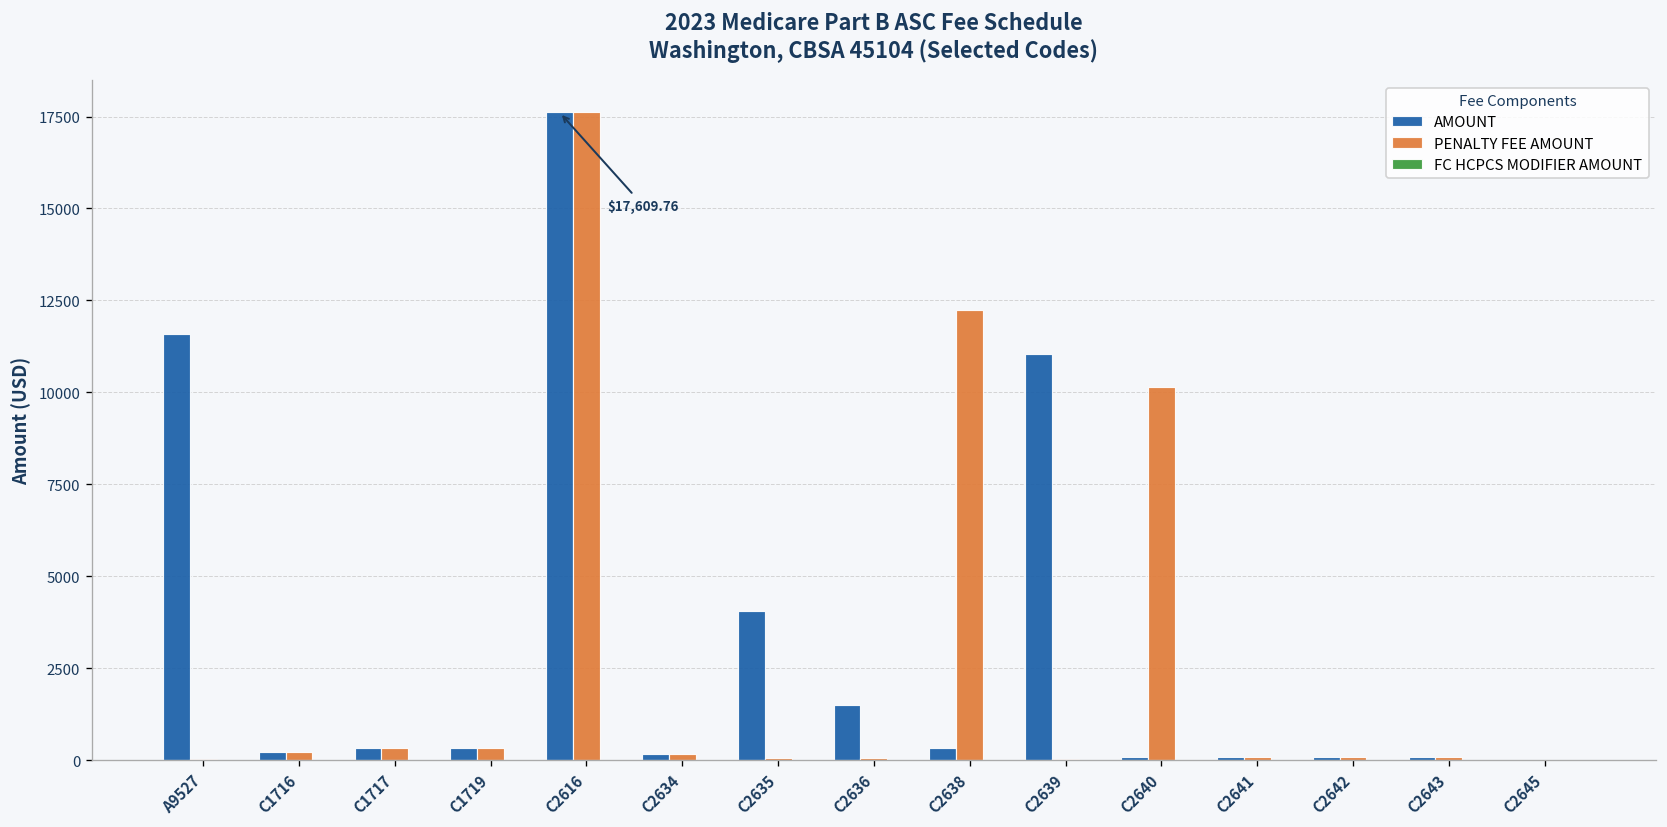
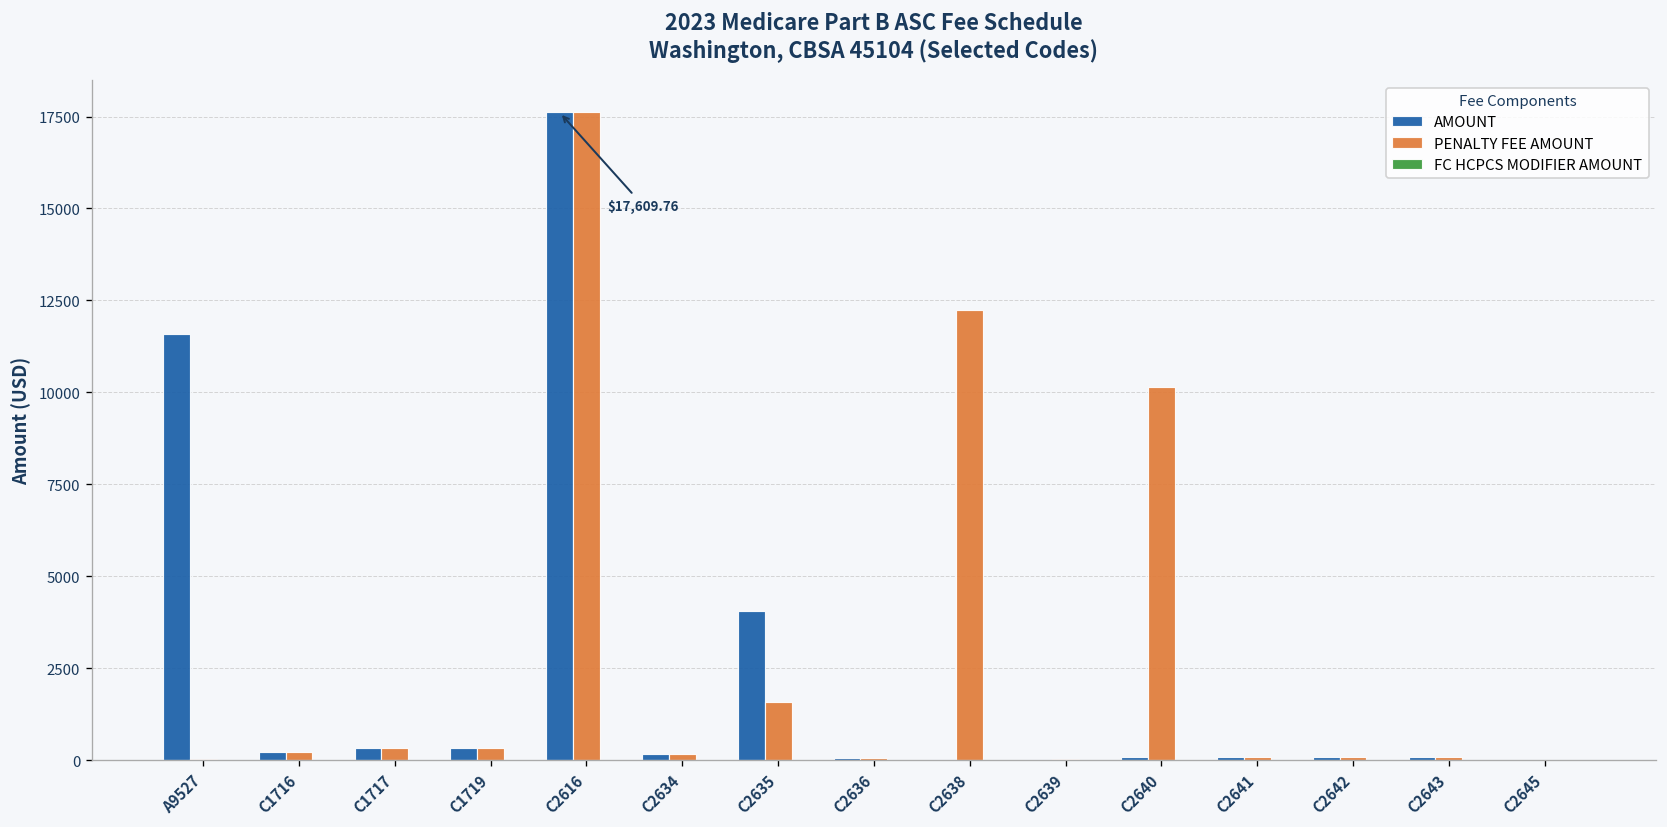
  {
    "AMOUNT": {
      "A9527": 11600,
      "C1716": 200,
      "C1717": 300,
      "C1719": 300,
      "C2616": 17600,
      "C2634": 200,
      "C2635": 4100,
-     "C2636": 1500,
-     "C2638": 300,
-     "C2639": 11100,
+     "C2636": 100,
+     "C2638": 0,
+     "C2639": 0,
      "C2640": 100,
      "C2642": 100
    },
    "PENALTY FEE AMOUNT": {
      "C1716": 200,
      "C1717": 300,
      "C1719": 300,
      "C2634": 200,
-     "C2635": 100,
+     "C2635": 1600,
      "C2638": 12200,
      "C2640": 10200,
      "C2642": 100
    },
    "FC HCPCS MODIFIER AMOUNT": {
      "A9527": 0,
      "C1716": 0,
      "C1717": 0,
      "C1719": 0,
      "C2616": 0,
      "C2634": 0,
      "C2635": 0,
      "C2636": 0,
      "C2638": 0,
      "C2639": 0,
      "C2640": 0,
      "C2641": 0,
      "C2642": 0,
      "C2643": 0,
      "C2645": 0
    }
  }
